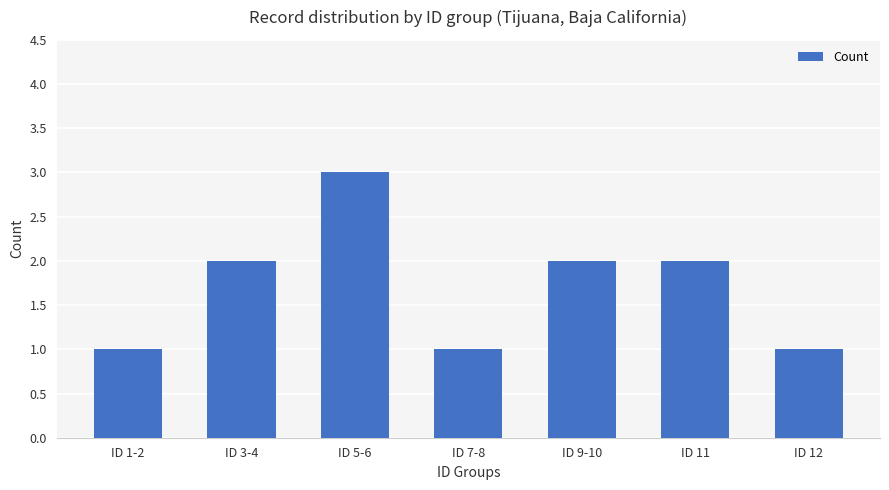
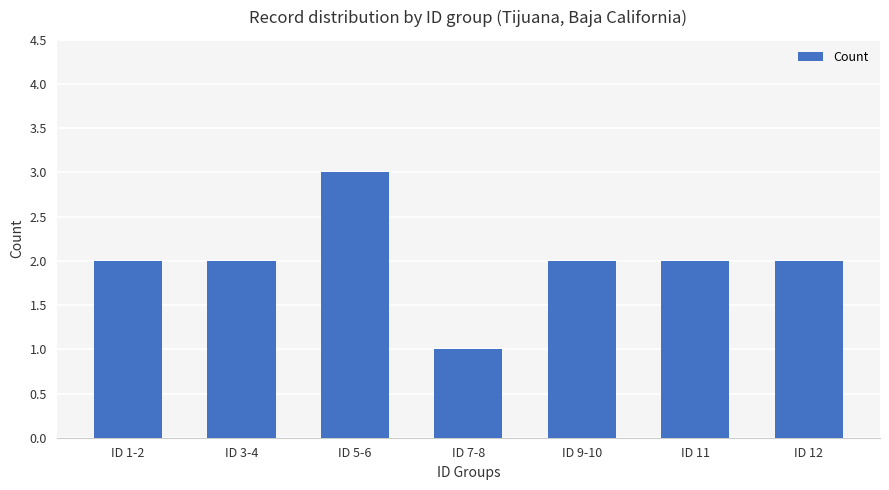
  {
-   "ID 1-2": 1,
+   "ID 1-2": 2,
    "ID 3-4": 2,
    "ID 5-6": 3,
    "ID 7-8": 1,
    "ID 9-10": 2,
    "ID 11": 2,
-   "ID 12": 1
+   "ID 12": 2
  }
